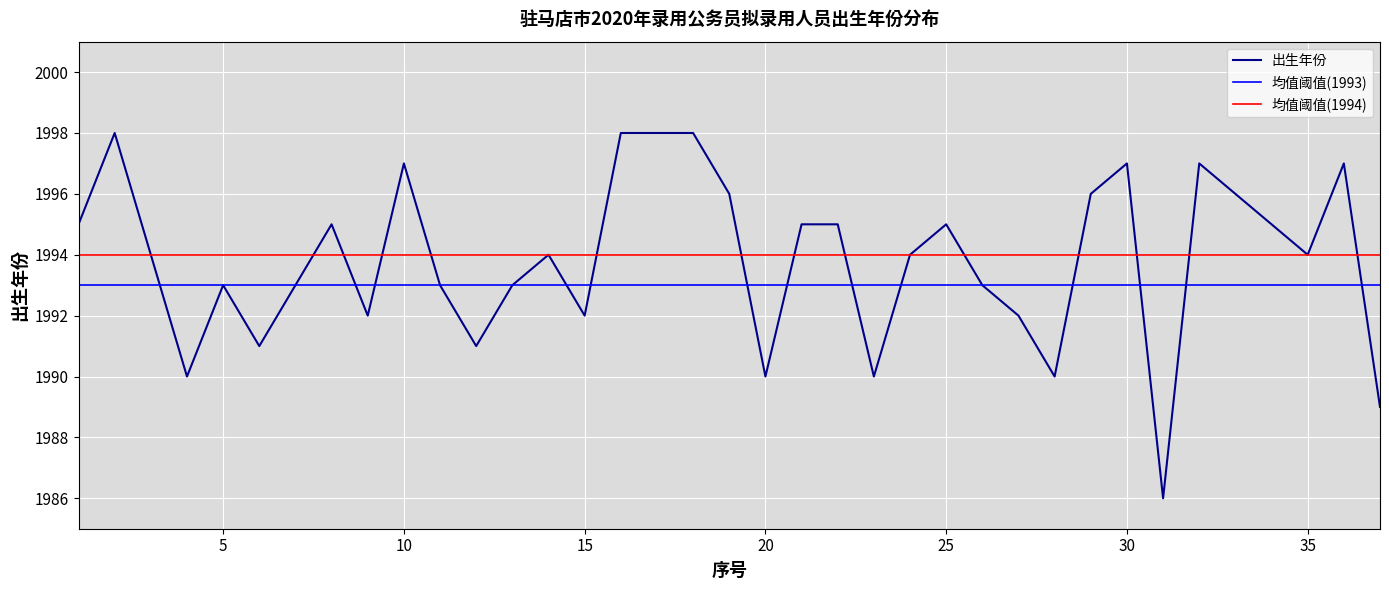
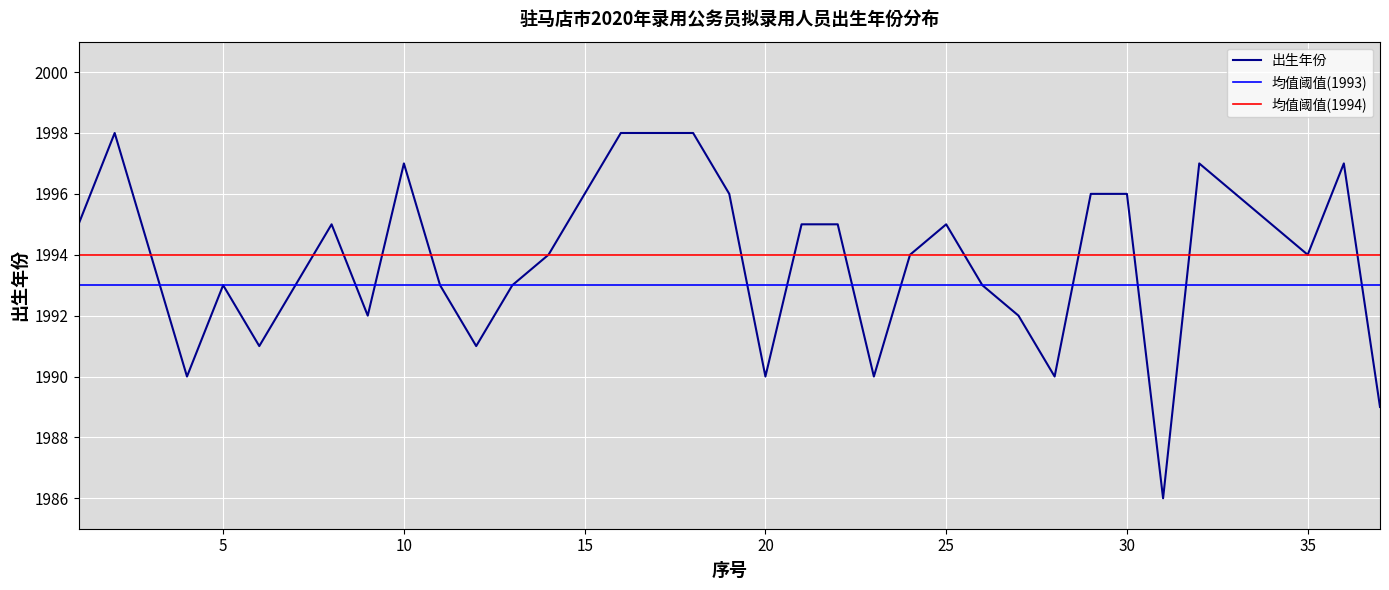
  {
    "出生年份": {
      "10": 1997,
-     "15": 1992,
+     "15": 1996,
      "20": 1990,
      "25": 1995,
-     "30": 1997
+     "30": 1996
    },
    "均值阈值(1993)": {
      "10": 1993,
      "15": 1993,
      "20": 1993,
      "25": 1993,
      "30": 1993,
      "35": 1993
    },
    "均值阈值(1994)": {
      "5": 1994,
      "10": 1994,
      "15": 1994,
      "20": 1994,
      "25": 1994,
      "30": 1994
    }
  }
